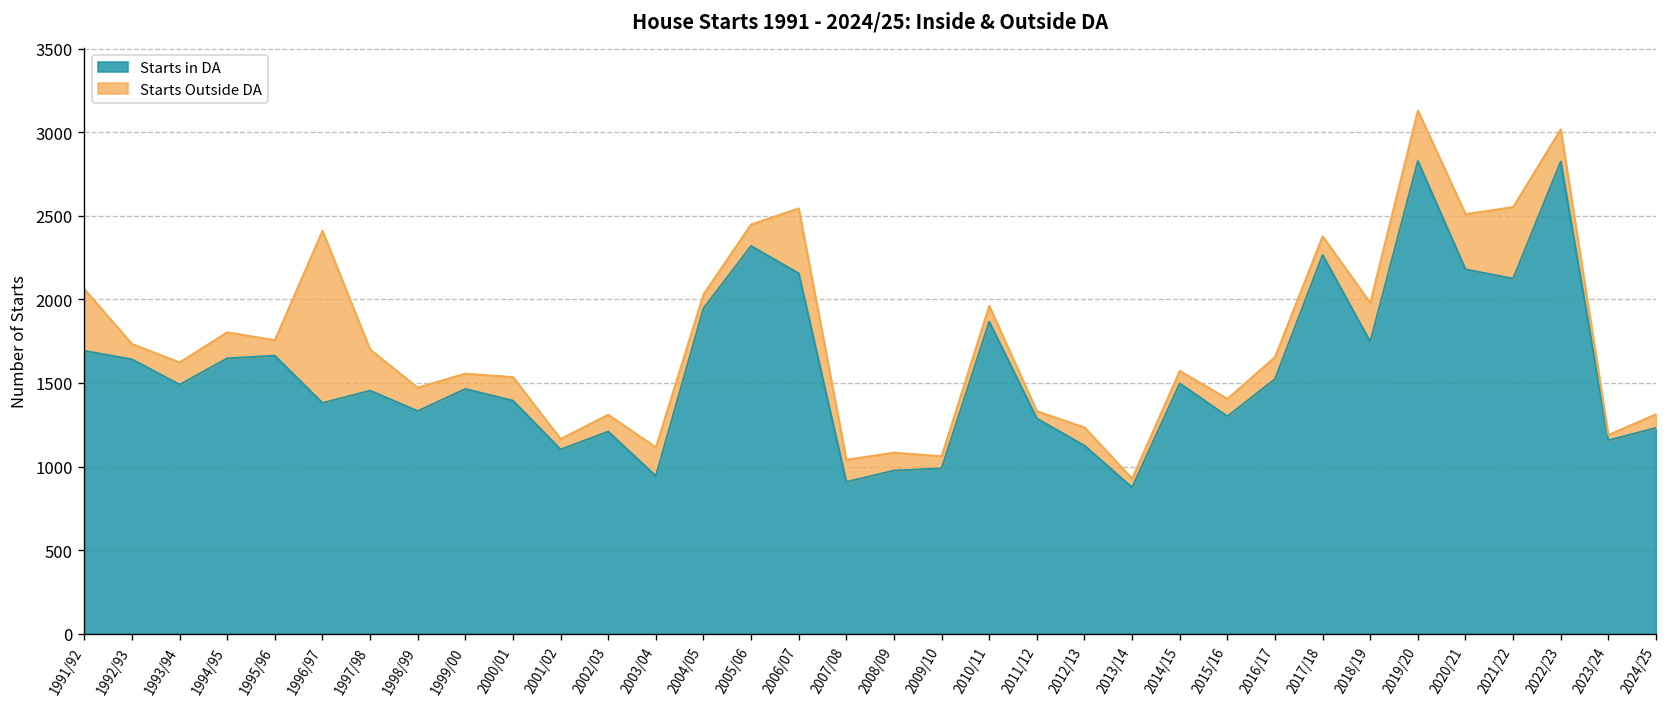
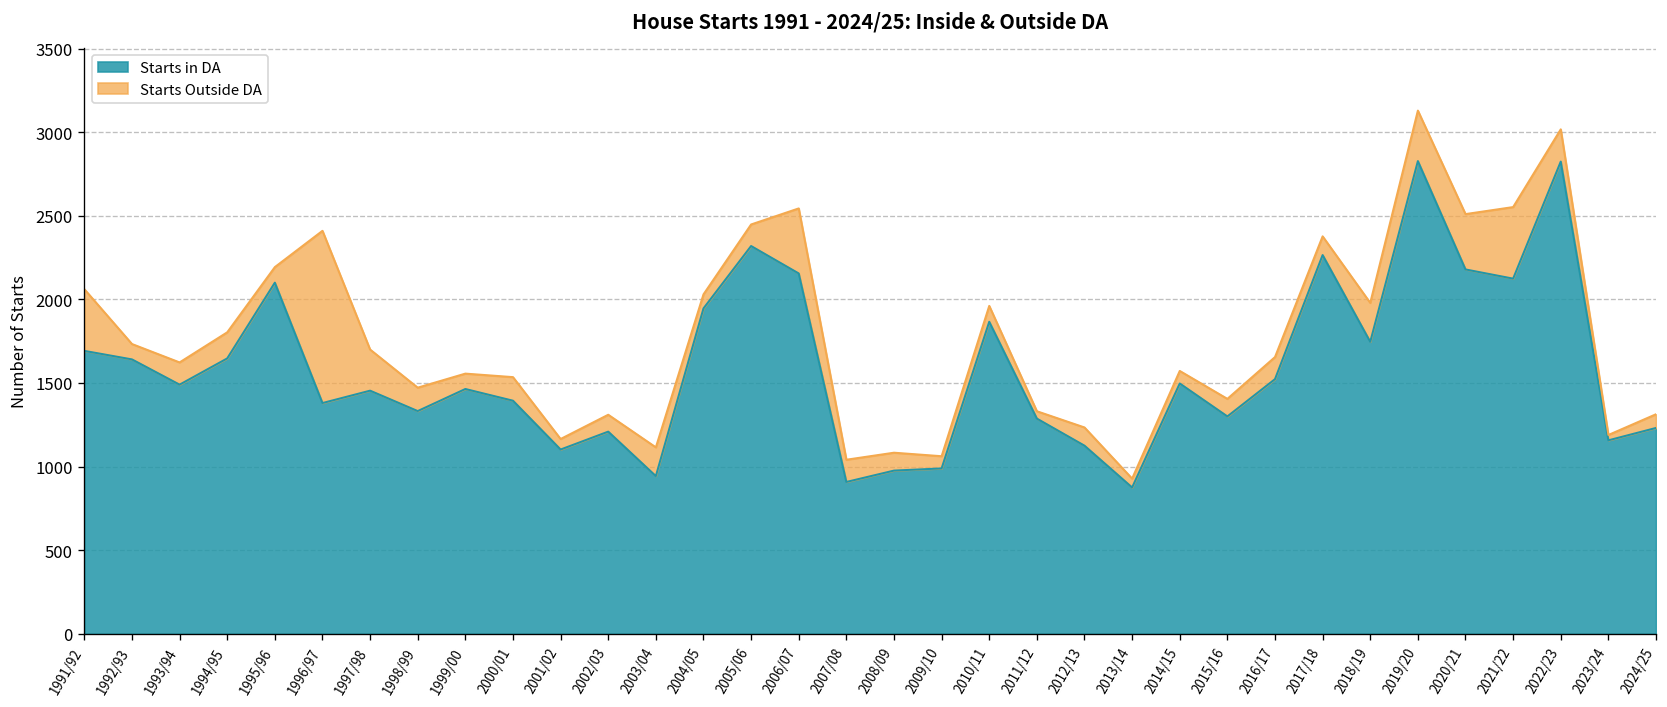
  {
    "Starts in DA": {
      "1991/92": 1690,
      "1992/93": 1640,
      "1993/94": 1490,
      "1994/95": 1650,
-     "1995/96": 1660,
+     "1995/96": 2100,
      "1996/97": 1380,
      "1997/98": 1450,
      "1998/99": 1330,
      "1999/00": 1460,
      "2000/01": 1390,
      "2001/02": 1100,
      "2002/03": 1210,
      "2003/04": 940,
      "2004/05": 1950,
      "2005/06": 2320,
      "2006/07": 2160,
      "2007/08": 910,
      "2008/09": 980,
      "2009/10": 990,
      "2010/11": 1870,
      "2011/12": 1290,
      "2012/13": 1130,
      "2013/14": 880,
      "2014/15": 1500,
      "2015/16": 1300,
      "2016/17": 1520,
      "2017/18": 2270,
      "2018/19": 1750,
      "2019/20": 2830,
      "2020/21": 2180,
      "2021/22": 2120,
      "2022/23": 2820,
      "2023/24": 1160,
      "2024/25": 1230
    },
    "Starts Outside DA": {
      "1991/92": 370,
      "1992/93": 90,
      "1993/94": 130,
      "1994/95": 160,
      "1995/96": 90,
      "1996/97": 1030,
      "1997/98": 250,
      "1998/99": 140,
      "1999/00": 90,
      "2000/01": 140,
      "2001/02": 60,
      "2002/03": 100,
      "2003/04": 170,
      "2004/05": 80,
      "2005/06": 130,
      "2006/07": 390,
      "2007/08": 130,
      "2008/09": 110,
      "2009/10": 70,
      "2010/11": 100,
      "2011/12": 40,
      "2012/13": 110,
      "2013/14": 50,
      "2014/15": 80,
      "2015/16": 110,
      "2016/17": 130,
      "2017/18": 110,
      "2018/19": 230,
      "2019/20": 300,
      "2020/21": 330,
      "2021/22": 430,
      "2022/23": 190,
      "2023/24": 30,
      "2024/25": 80
    }
  }
